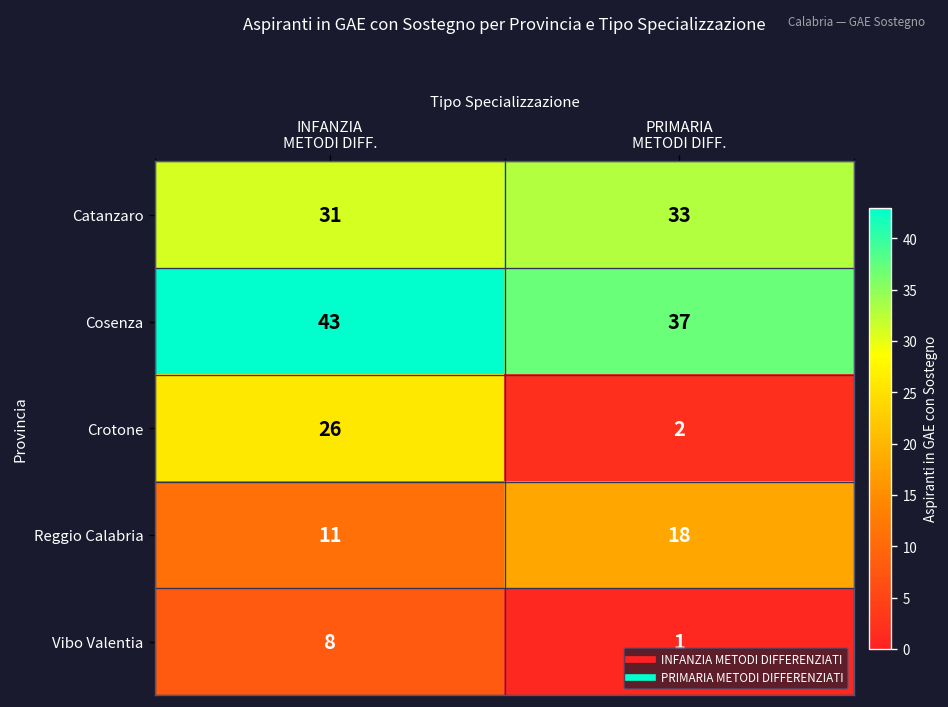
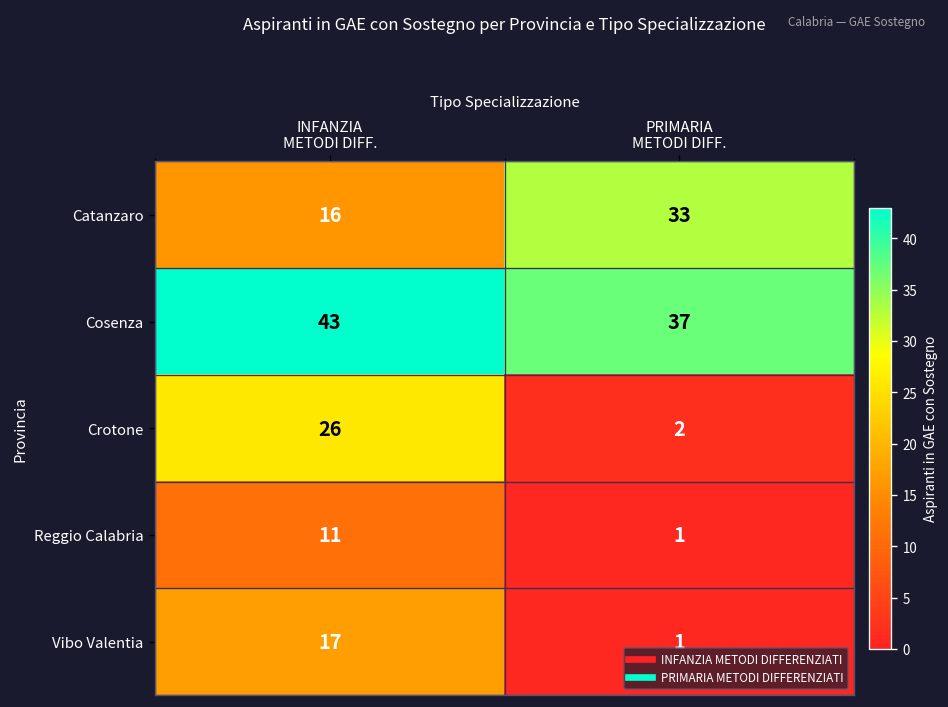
  {
    "Catanzaro": {
-     "INFANZIA METODI DIFF.": 31,
+     "INFANZIA METODI DIFF.": 16,
      "PRIMARIA METODI DIFF.": 33
    },
    "Cosenza": {
      "INFANZIA METODI DIFF.": 43,
      "PRIMARIA METODI DIFF.": 37
    },
    "Crotone": {
      "INFANZIA METODI DIFF.": 26,
      "PRIMARIA METODI DIFF.": 2
    },
    "Reggio Calabria": {
      "INFANZIA METODI DIFF.": 11,
-     "PRIMARIA METODI DIFF.": 18
+     "PRIMARIA METODI DIFF.": 1
    },
    "Vibo Valentia": {
-     "INFANZIA METODI DIFF.": 8
+     "INFANZIA METODI DIFF.": 17
    }
  }
